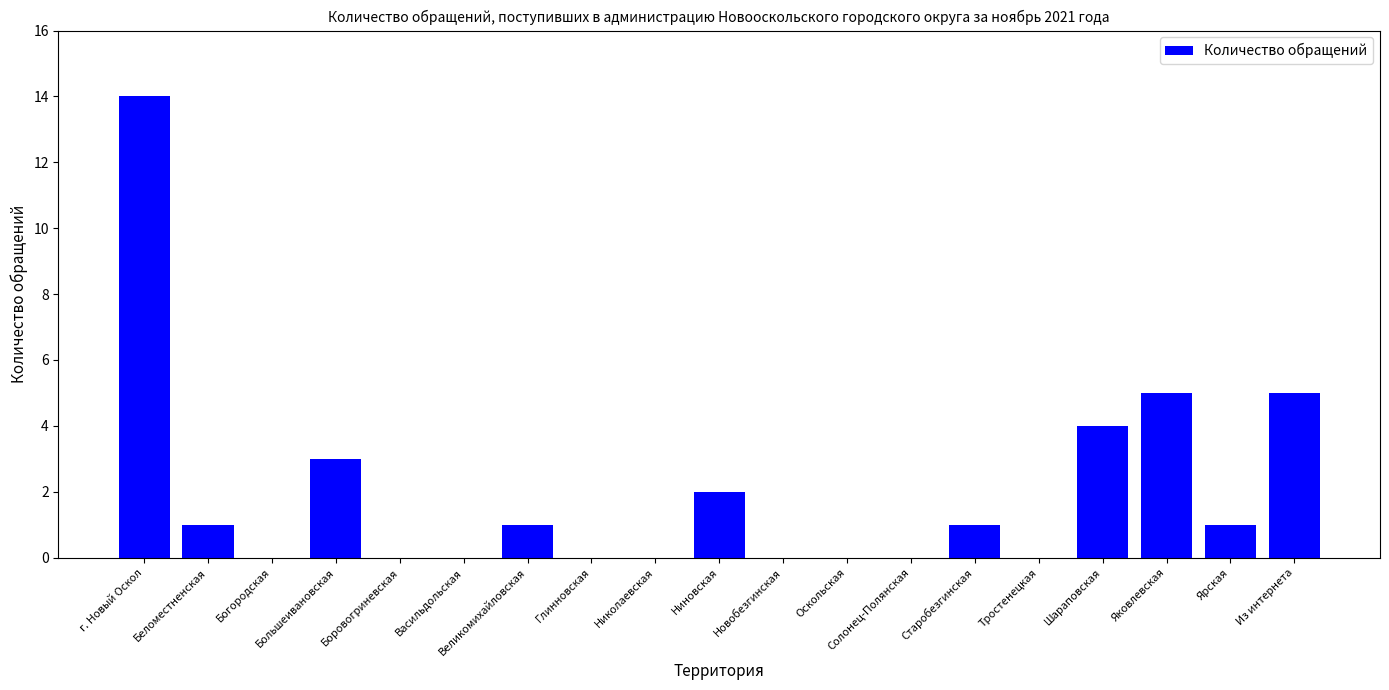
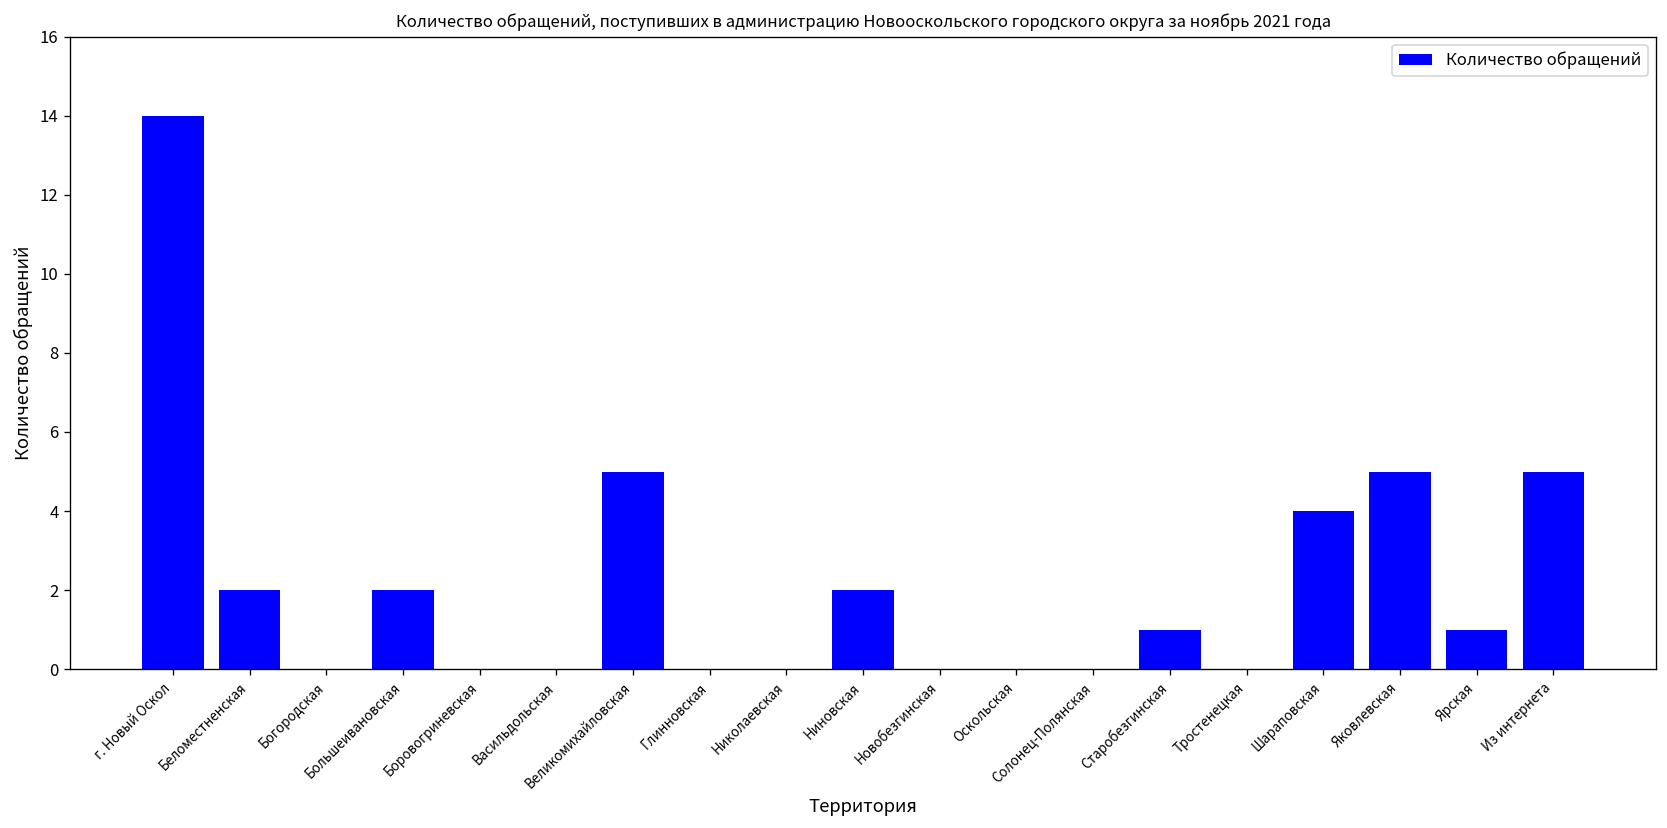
  {
    "г. Новый Оскол": 14,
-   "Беломестненская": 1,
+   "Беломестненская": 2,
    "Богородская": 0,
-   "Большеивановская": 3,
+   "Большеивановская": 2,
    "Боровогриневская": 0,
    "Васильдольская": 0,
-   "Великомихайловская": 1,
+   "Великомихайловская": 5,
    "Глинновская": 0,
    "Николаевская": 0,
    "Ниновская": 2,
    "Новобезгинская": 0,
    "Оскольская": 0,
    "Солонец-Полянская": 0,
    "Старобезгинская": 1,
    "Тростенецкая": 0,
    "Шараповская": 4,
    "Яковлевская": 5,
    "Ярская": 1,
    "Из интернета": 5
  }
